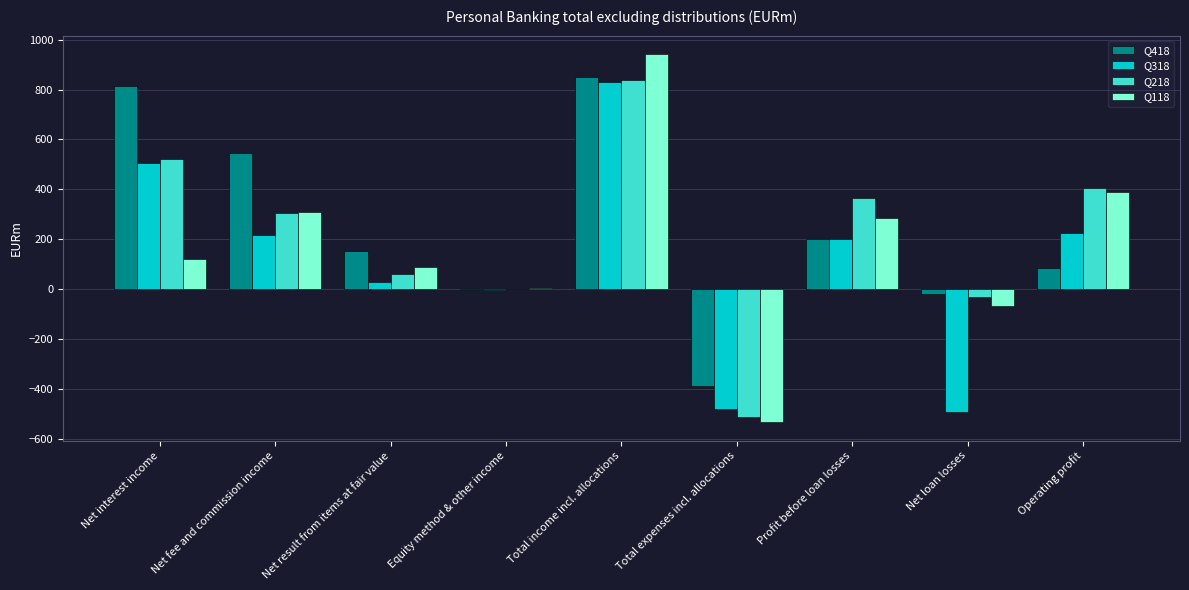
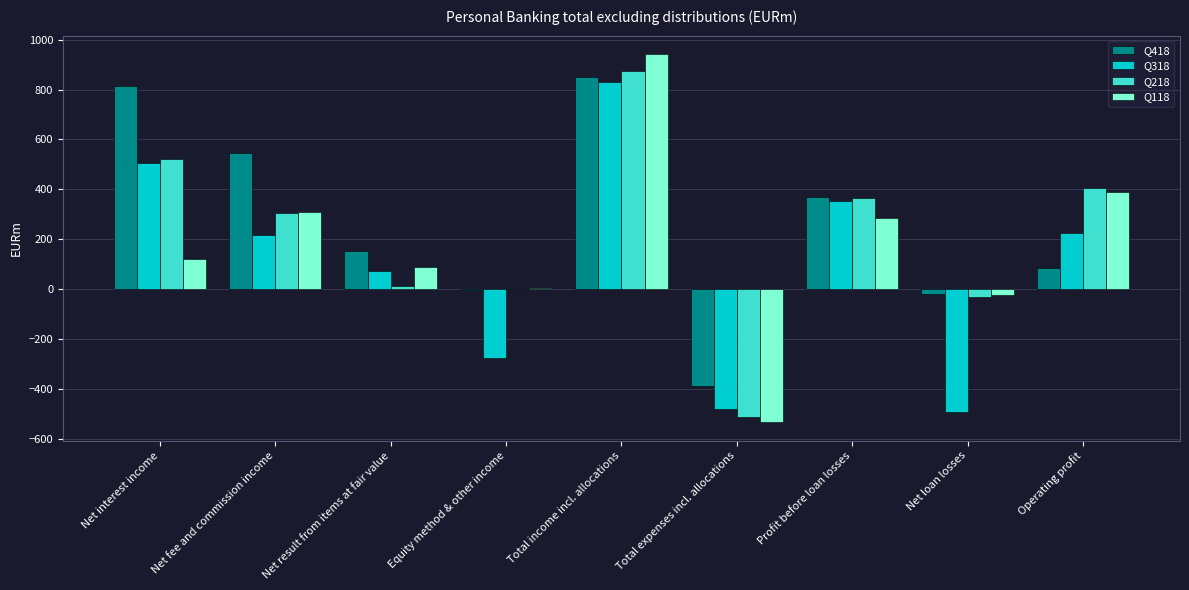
  {
    "Q418": {
      "Net interest income": 810,
      "Net fee and commission income": 540,
      "Net result from items at fair value": 160,
      "Total income incl. allocations": 850,
      "Total expenses incl. allocations": -390,
-     "Profit before loan losses": 200,
+     "Profit before loan losses": 370,
      "Net loan losses": -20,
      "Operating profit": 80
    },
    "Q318": {
      "Net interest income": 510,
      "Net fee and commission income": 220,
-     "Net result from items at fair value": 30,
-     "Equity method & other income": 0,
+     "Net result from items at fair value": 80,
+     "Equity method & other income": -280,
      "Total income incl. allocations": 830,
      "Total expenses incl. allocations": -480,
-     "Profit before loan losses": 200,
+     "Profit before loan losses": 350,
      "Net loan losses": -490,
      "Operating profit": 220
    },
    "Q218": {
      "Net interest income": 520,
      "Net fee and commission income": 310,
-     "Net result from items at fair value": 60,
-     "Total income incl. allocations": 840,
+     "Net result from items at fair value": 10,
+     "Total income incl. allocations": 880,
      "Total expenses incl. allocations": -510,
      "Profit before loan losses": 370,
      "Net loan losses": -30,
      "Operating profit": 400
    },
    "Q118": {
      "Net interest income": 120,
      "Net fee and commission income": 310,
      "Net result from items at fair value": 90,
      "Total income incl. allocations": 940,
      "Total expenses incl. allocations": -530,
      "Profit before loan losses": 290,
-     "Net loan losses": -70,
+     "Net loan losses": -20,
      "Operating profit": 390
    }
  }
